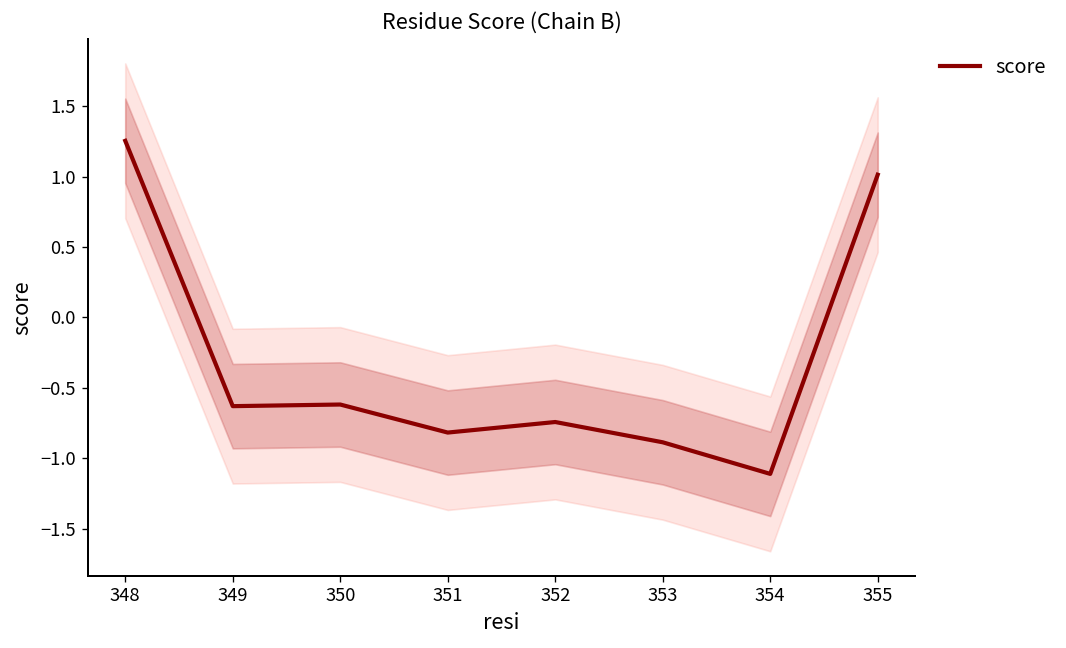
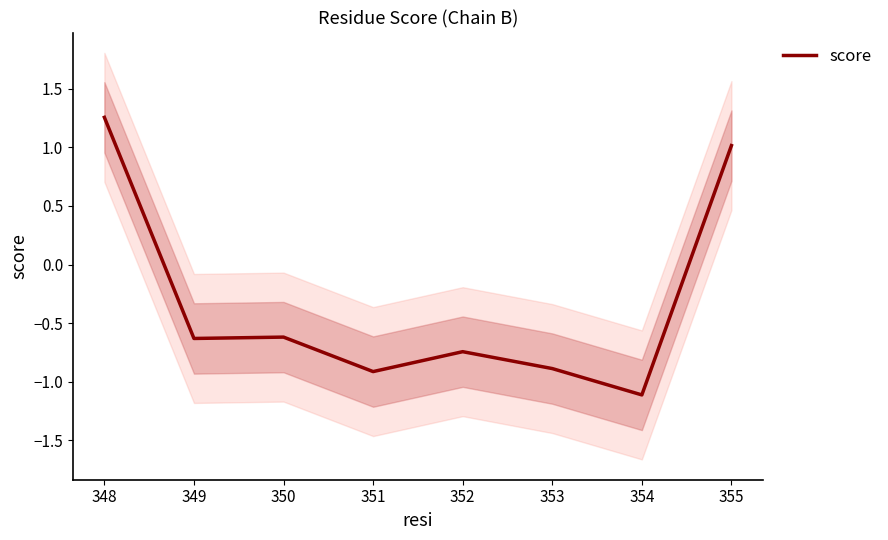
  {
    "score": {
      "348": 1.26,
      "349": -0.63,
      "350": -0.62,
-     "351": -0.82,
+     "351": -0.91,
      "352": -0.74,
      "353": -0.89,
      "354": -1.11,
      "355": 1.01
    }
  }
